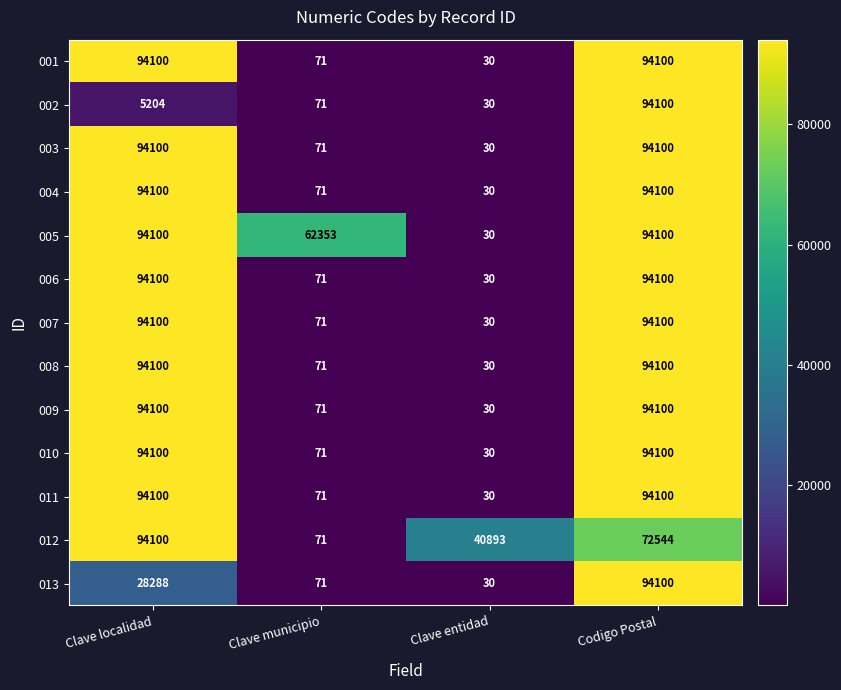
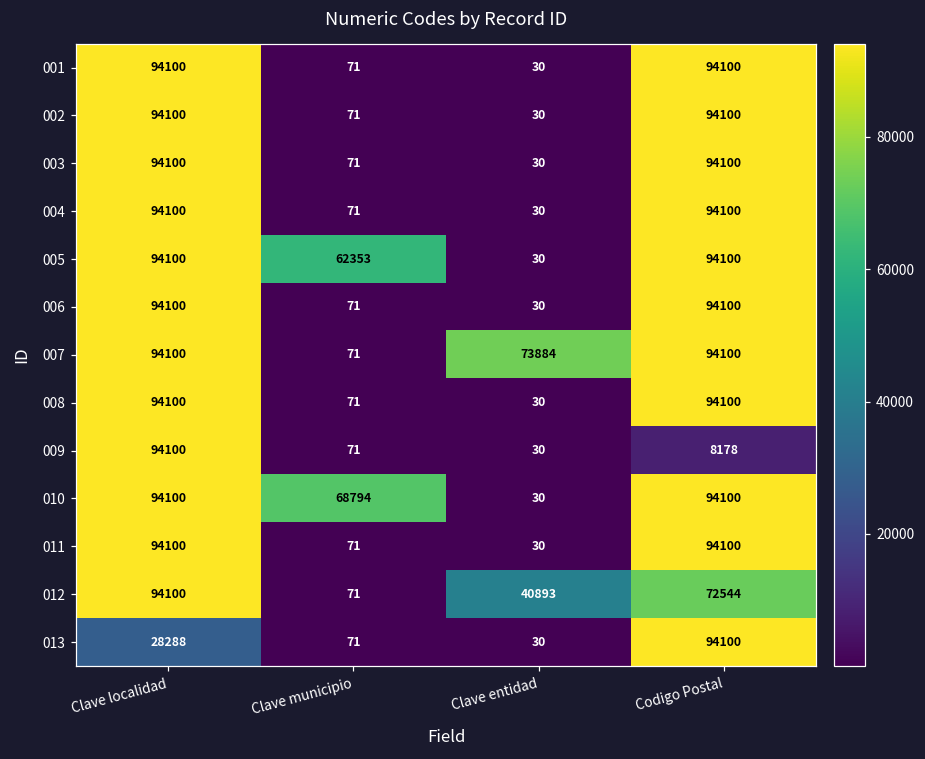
  {
    "001": {
      "Clave localidad": 94100,
      "Clave municipio": 71,
      "Clave entidad": 30,
      "Codigo Postal": 94100
    },
    "002": {
-     "Clave localidad": 5204,
+     "Clave localidad": 94100,
      "Clave municipio": 71,
      "Clave entidad": 30,
      "Codigo Postal": 94100
    },
    "003": {
      "Clave localidad": 94100,
      "Clave municipio": 71,
      "Clave entidad": 30,
      "Codigo Postal": 94100
    },
    "004": {
      "Clave localidad": 94100,
      "Clave municipio": 71,
      "Clave entidad": 30,
      "Codigo Postal": 94100
    },
    "005": {
      "Clave localidad": 94100,
      "Clave municipio": 62353,
      "Clave entidad": 30,
      "Codigo Postal": 94100
    },
    "006": {
      "Clave localidad": 94100,
      "Clave municipio": 71,
      "Clave entidad": 30,
      "Codigo Postal": 94100
    },
    "007": {
      "Clave localidad": 94100,
      "Clave municipio": 71,
-     "Clave entidad": 30,
+     "Clave entidad": 73884,
      "Codigo Postal": 94100
    },
    "008": {
      "Clave localidad": 94100,
      "Clave municipio": 71,
      "Clave entidad": 30,
      "Codigo Postal": 94100
    },
    "009": {
      "Clave localidad": 94100,
      "Clave municipio": 71,
      "Clave entidad": 30,
-     "Codigo Postal": 94100
+     "Codigo Postal": 8178
    },
    "010": {
      "Clave localidad": 94100,
-     "Clave municipio": 71,
+     "Clave municipio": 68794,
      "Clave entidad": 30,
      "Codigo Postal": 94100
    },
    "011": {
      "Clave localidad": 94100,
      "Clave municipio": 71,
      "Clave entidad": 30,
      "Codigo Postal": 94100
    },
    "012": {
      "Clave localidad": 94100,
      "Clave municipio": 71,
      "Clave entidad": 40893,
      "Codigo Postal": 72544
    },
    "013": {
      "Clave localidad": 28288,
      "Clave municipio": 71,
      "Clave entidad": 30,
      "Codigo Postal": 94100
    }
  }
